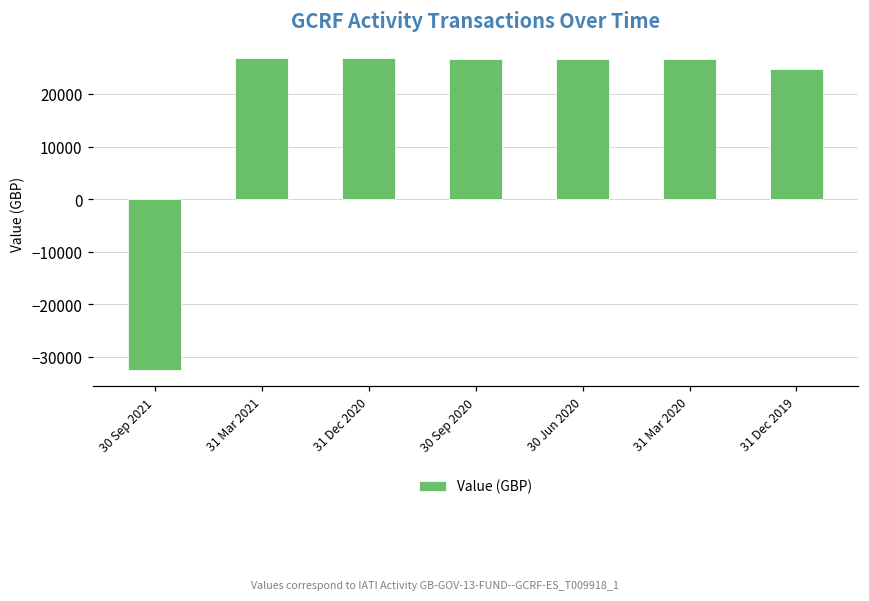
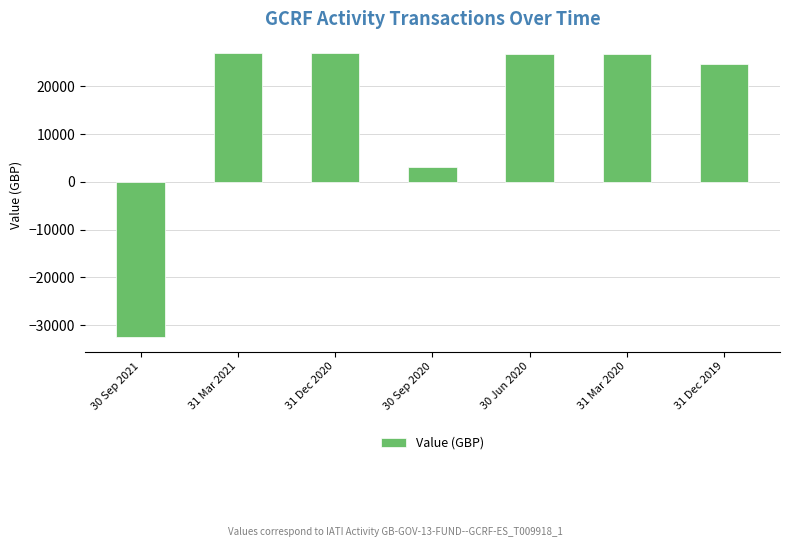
  {
    "30 Sep 2021": -33000,
    "31 Mar 2021": 27000,
    "31 Dec 2020": 27000,
-   "30 Sep 2020": 27000,
+   "30 Sep 2020": 3000,
    "30 Jun 2020": 27000,
    "31 Mar 2020": 27000,
    "31 Dec 2019": 25000
  }
